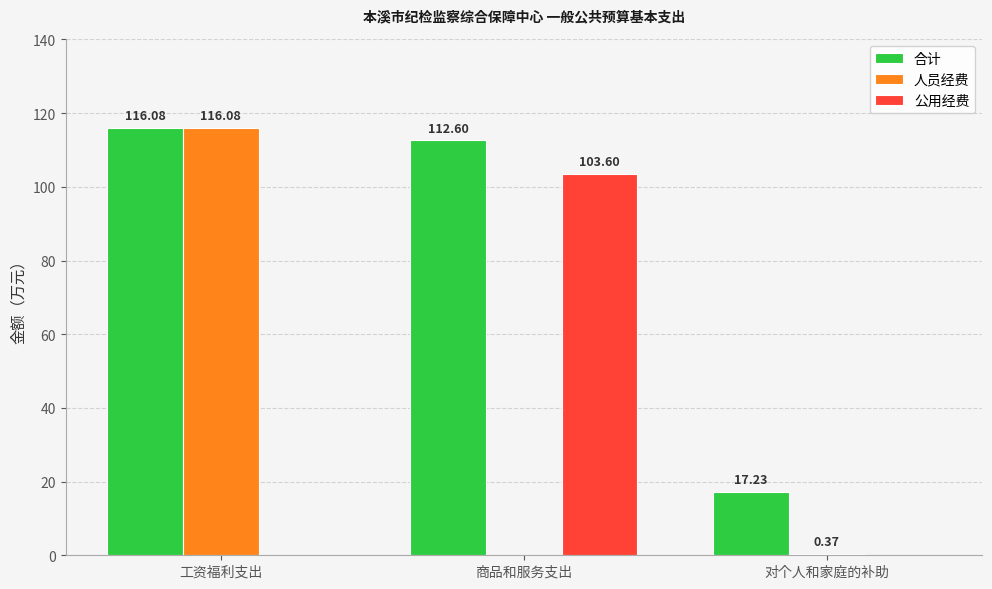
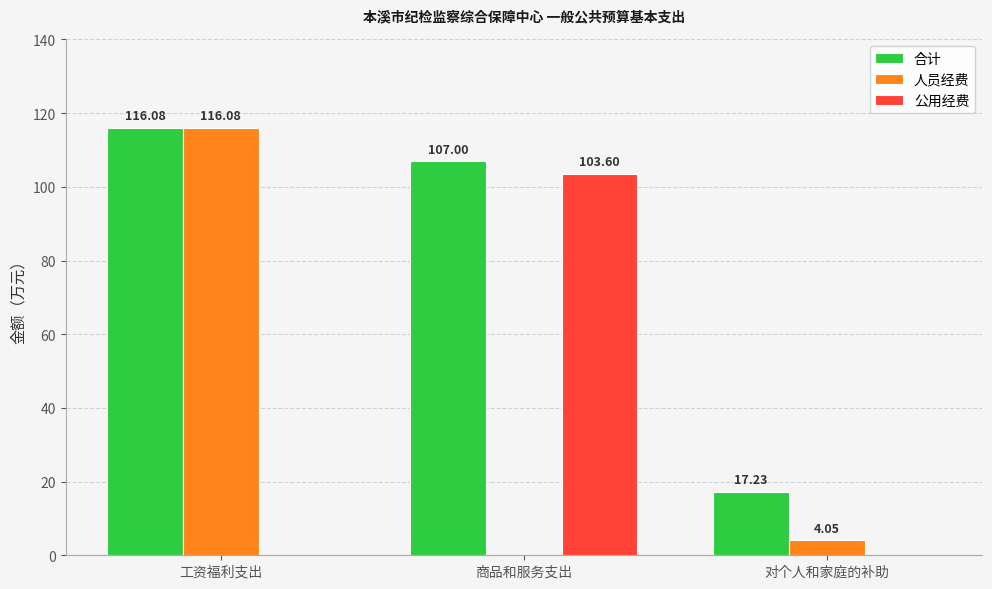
  {
    "合计": {
      "工资福利支出": 116.08,
-     "商品和服务支出": 112.60,
+     "商品和服务支出": 107.00,
      "对个人和家庭的补助": 17.23
    },
    "人员经费": {
      "工资福利支出": 116.08,
-     "对个人和家庭的补助": 0.37
+     "对个人和家庭的补助": 4.05
    },
    "公用经费": {
      "商品和服务支出": 103.60
    }
  }
